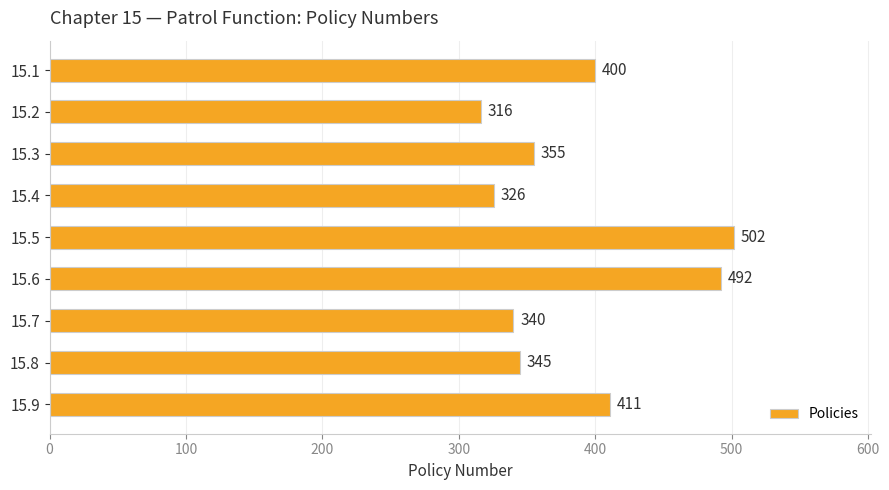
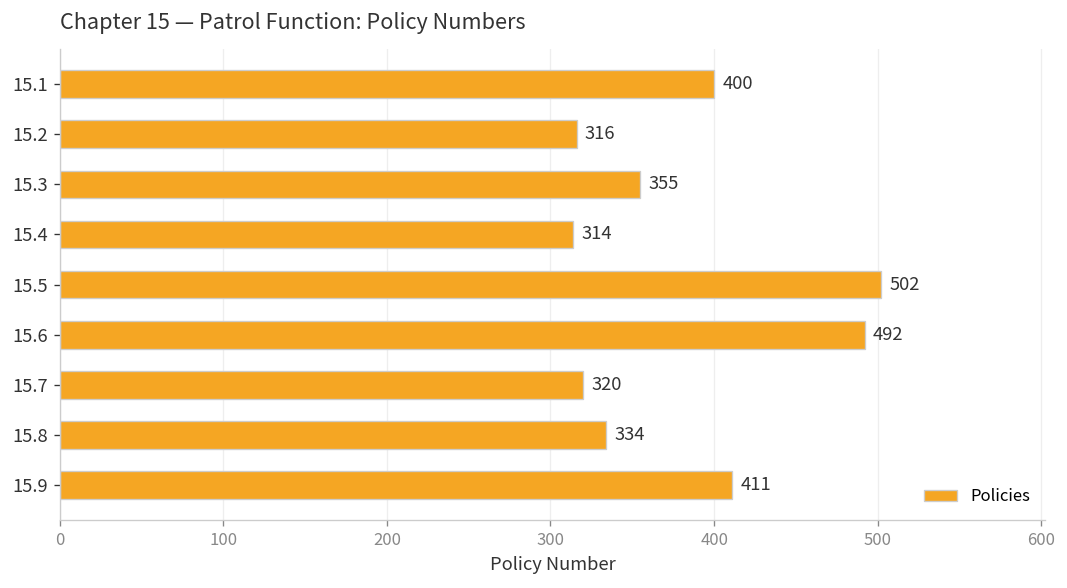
  {
    "15.1": 400,
    "15.2": 316,
    "15.3": 355,
-   "15.4": 326,
+   "15.4": 314,
    "15.5": 502,
    "15.6": 492,
-   "15.7": 340,
-   "15.8": 345,
+   "15.7": 320,
+   "15.8": 334,
    "15.9": 411
  }
